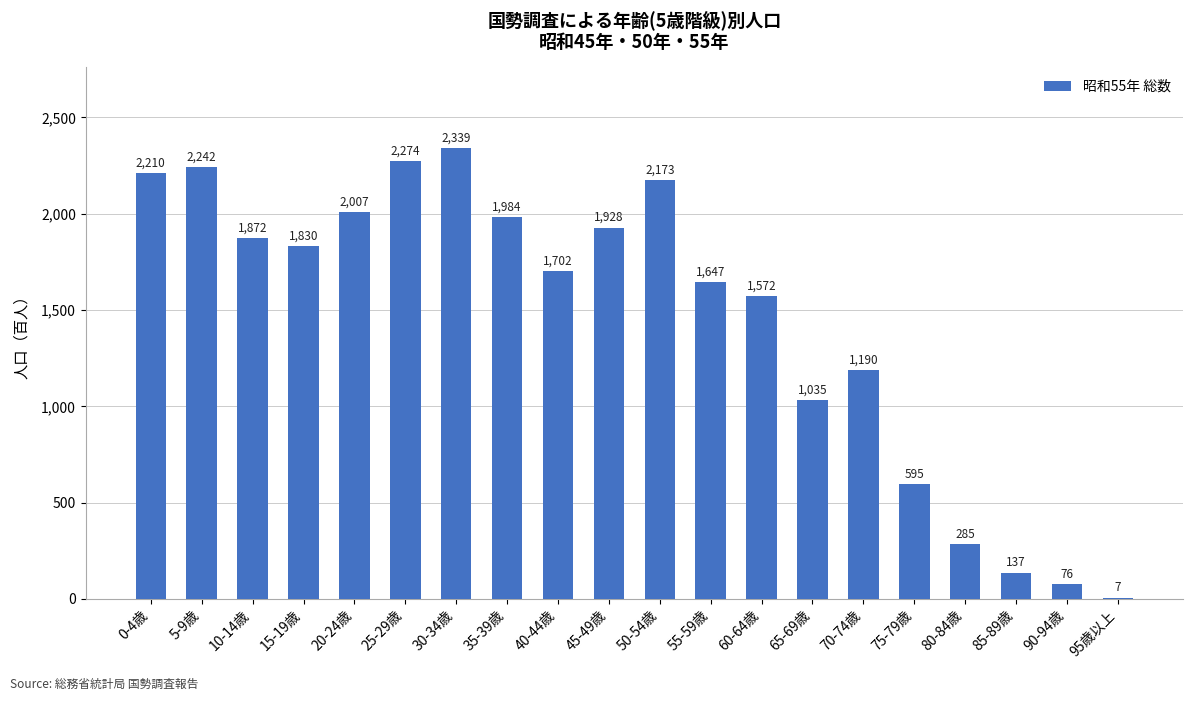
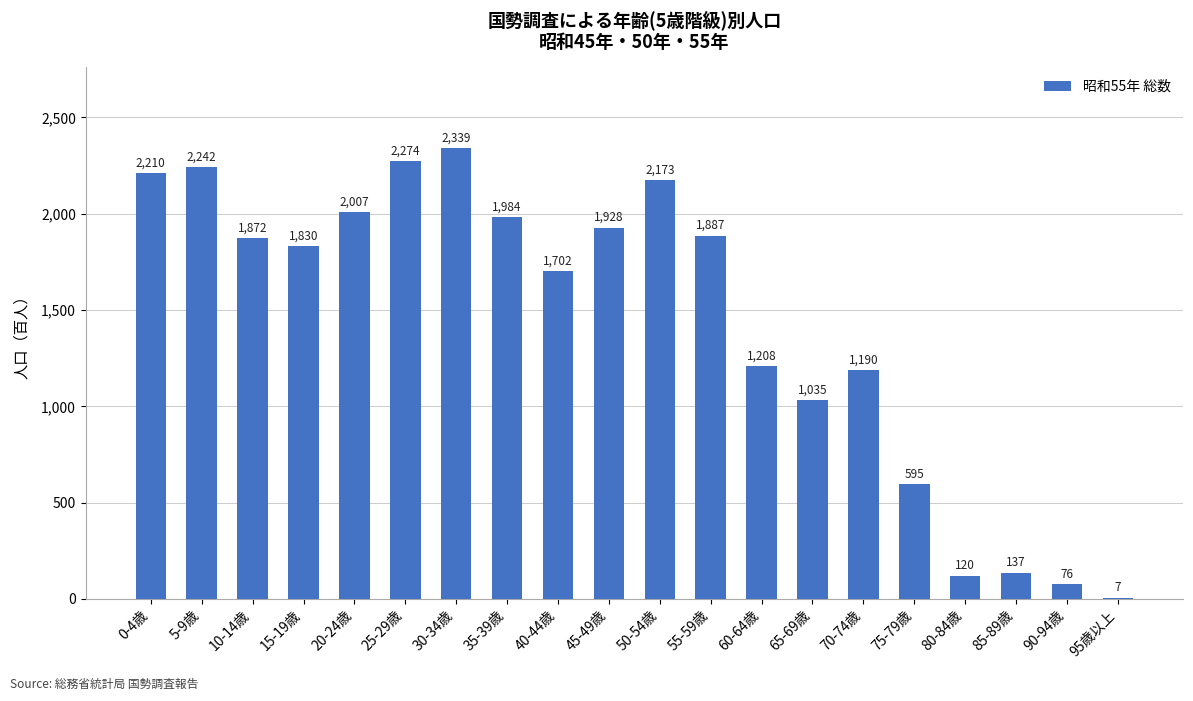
  {
    "0-4歳": "2,210",
    "5-9歳": "2,242",
    "10-14歳": "1,872",
    "15-19歳": "1,830",
    "20-24歳": "2,007",
    "25-29歳": "2,274",
    "30-34歳": "2,339",
    "35-39歳": "1,984",
    "40-44歳": "1,702",
    "45-49歳": "1,928",
    "50-54歳": "2,173",
-   "55-59歳": "1,647",
-   "60-64歳": "1,572",
+   "55-59歳": "1,887",
+   "60-64歳": "1,208",
    "65-69歳": "1,035",
    "70-74歳": "1,190",
    "75-79歳": "595",
-   "80-84歳": "285",
+   "80-84歳": "120",
    "85-89歳": "137",
    "90-94歳": "76",
    "95歳以上": "7"
  }
